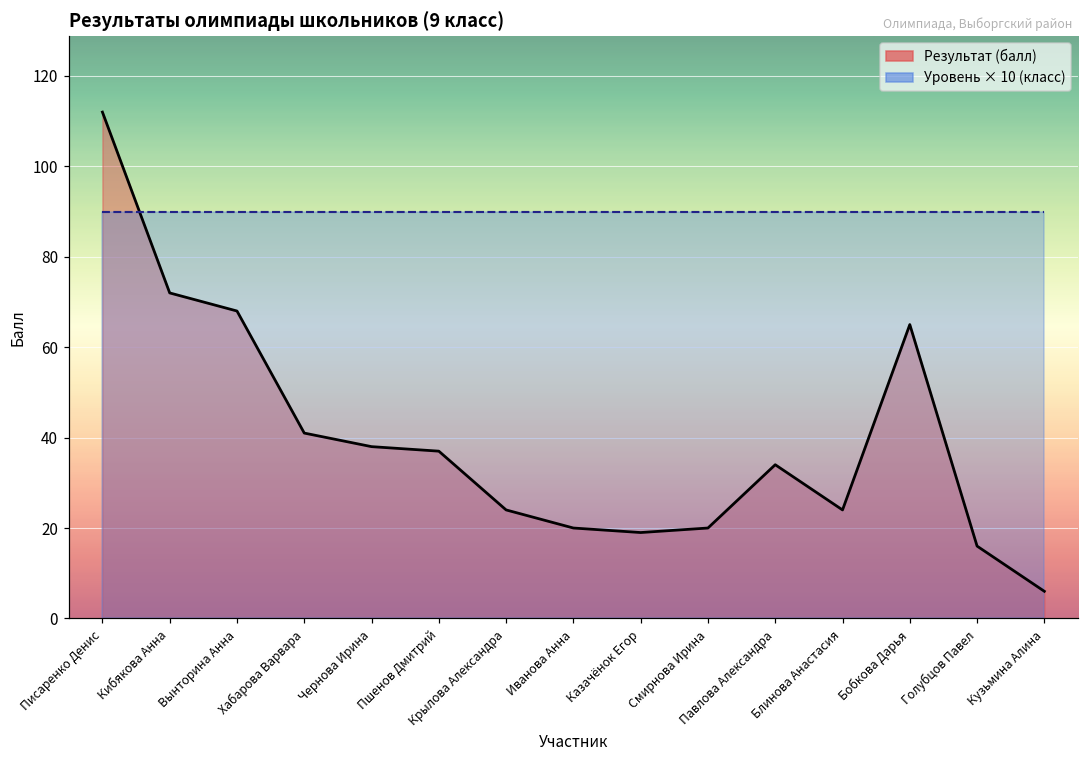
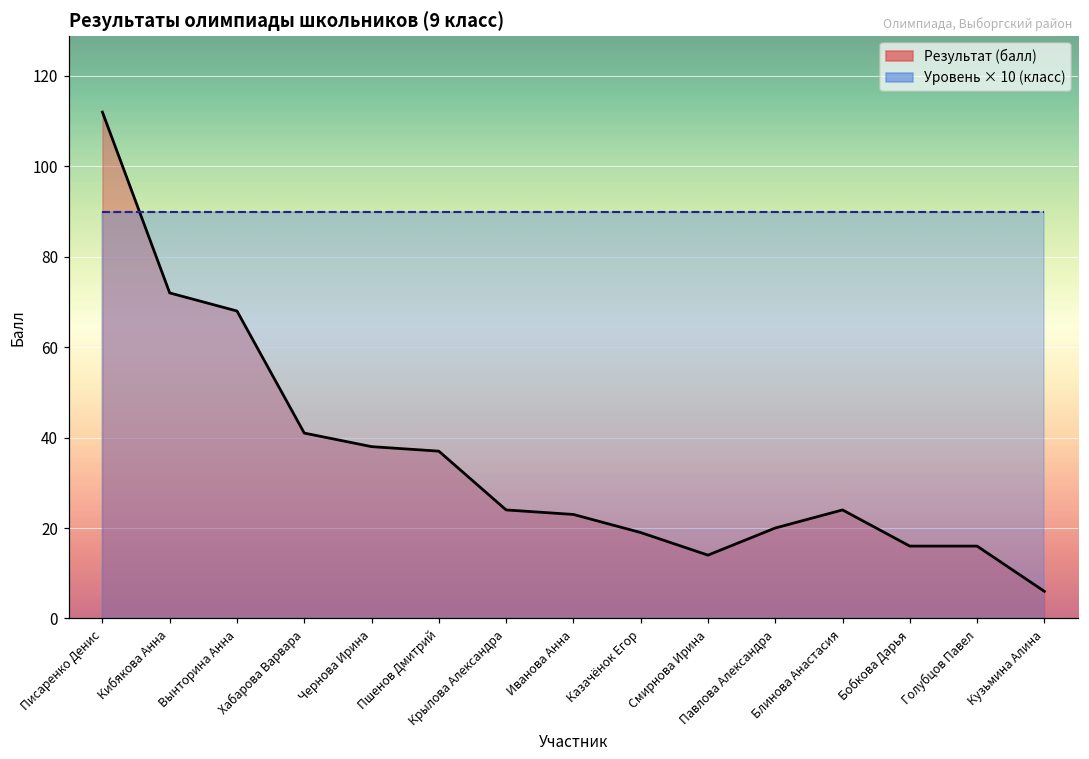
  {
    "Результат (балл)": {
      "Писаренко Денис": 112,
      "Кибякова Анна": 72,
      "Вынторина Анна": 68,
      "Хабарова Варвара": 41,
      "Чернова Ирина": 38,
      "Пшенов Дмитрий": 37,
      "Крылова Александра": 24,
-     "Иванова Анна": 20,
+     "Иванова Анна": 23,
      "Казачёнок Егор": 19,
-     "Смирнова Ирина": 20,
-     "Павлова Александра": 34,
+     "Смирнова Ирина": 14,
+     "Павлова Александра": 20,
      "Блинова Анастасия": 24,
-     "Бобкова Дарья": 65,
+     "Бобкова Дарья": 16,
      "Голубцов Павел": 16,
      "Кузьмина Алина": 6
    },
    "Уровень × 10 (класс)": {
      "Писаренко Денис": 90,
      "Кибякова Анна": 90,
      "Вынторина Анна": 90,
      "Хабарова Варвара": 90,
      "Чернова Ирина": 90,
      "Пшенов Дмитрий": 90,
      "Крылова Александра": 90,
      "Иванова Анна": 90,
      "Казачёнок Егор": 90,
      "Смирнова Ирина": 90,
      "Павлова Александра": 90,
      "Блинова Анастасия": 90,
      "Бобкова Дарья": 90,
      "Голубцов Павел": 90,
      "Кузьмина Алина": 90
    }
  }
